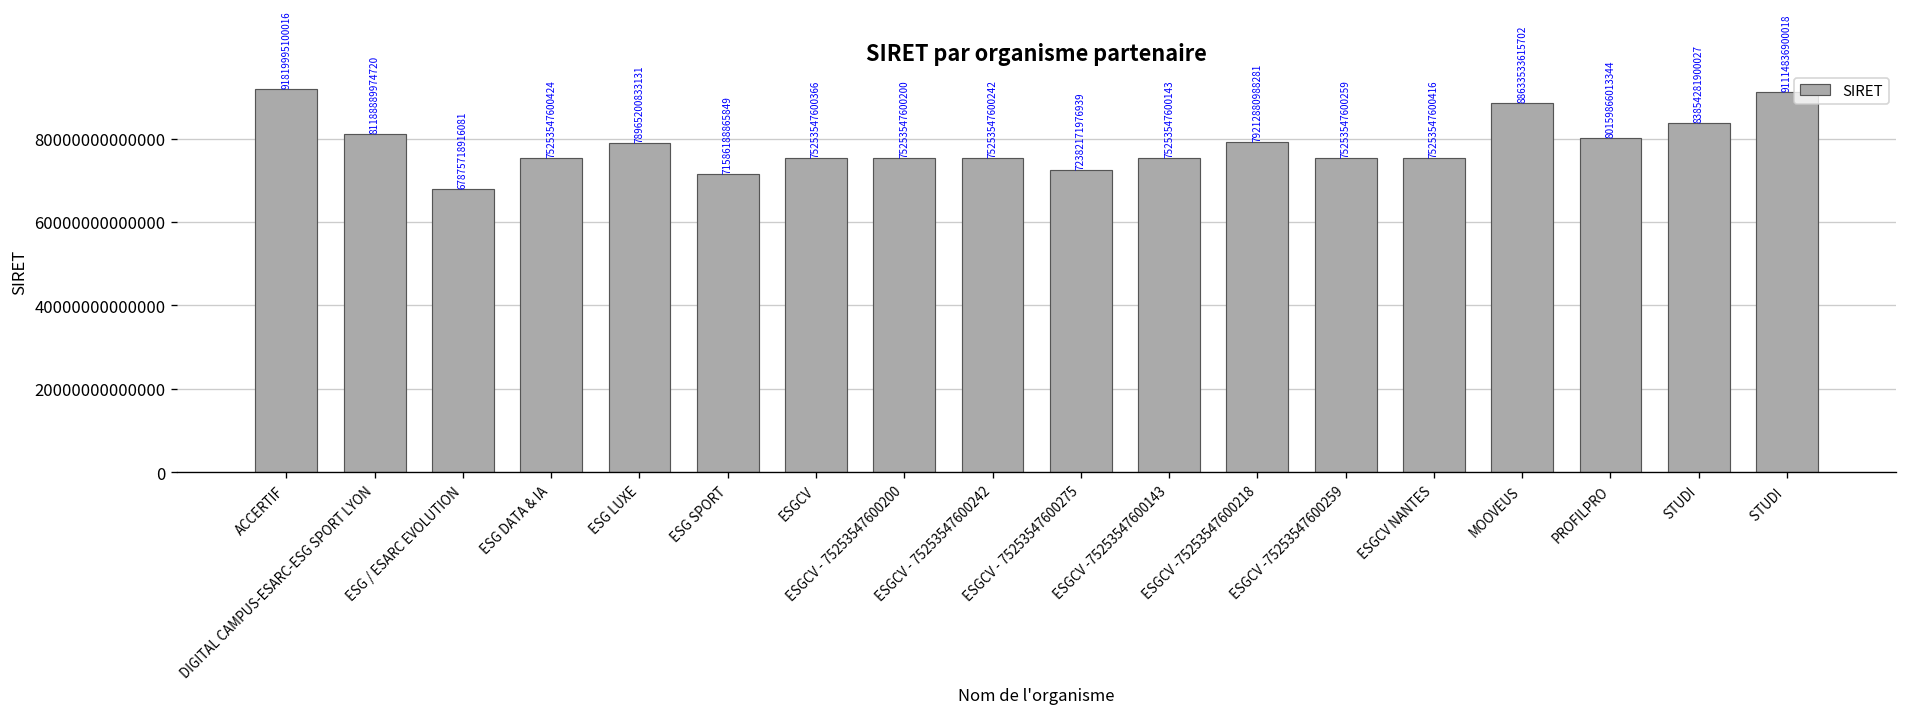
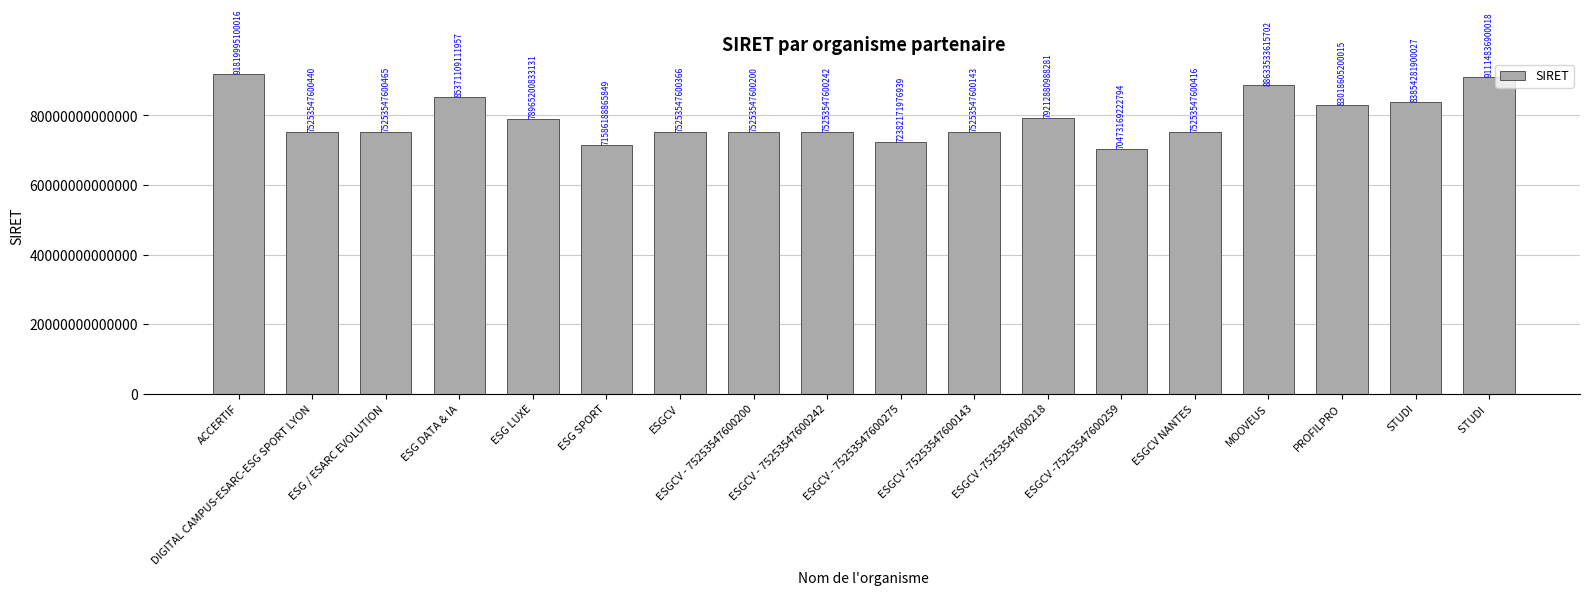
  {
    "ACCERTIF": 91819995100016,
-   "DIGITAL CAMPUS-ESARC-ESG SPORT LYON": 81188889974720,
-   "ESG / ESARC EVOLUTION": 67875718916081,
-   "ESG DATA & IA": 75253547600424,
+   "DIGITAL CAMPUS-ESARC-ESG SPORT LYON": 75253547600440,
+   "ESG / ESARC EVOLUTION": 75253547600465,
+   "ESG DATA & IA": 85371109111957,
    "ESG LUXE": 78965200833131,
    "ESG SPORT": 71586188865849,
    "ESGCV": 75253547600366,
    "ESGCV - 75253547600200": 75253547600200,
    "ESGCV - 75253547600242": 75253547600242,
    "ESGCV - 75253547600275": 72382171976939,
    "ESGCV -75253547600143": 75253547600143,
    "ESGCV -75253547600218": 79212880988281,
-   "ESGCV -75253547600259": 75253547600259,
+   "ESGCV -75253547600259": 70473169222794,
    "ESGCV NANTES": 75253547600416,
    "MOOVEUS": 88633533615702,
-   "PROFILPRO": 80159866013344
+   "PROFILPRO": 83018605200015
  }
